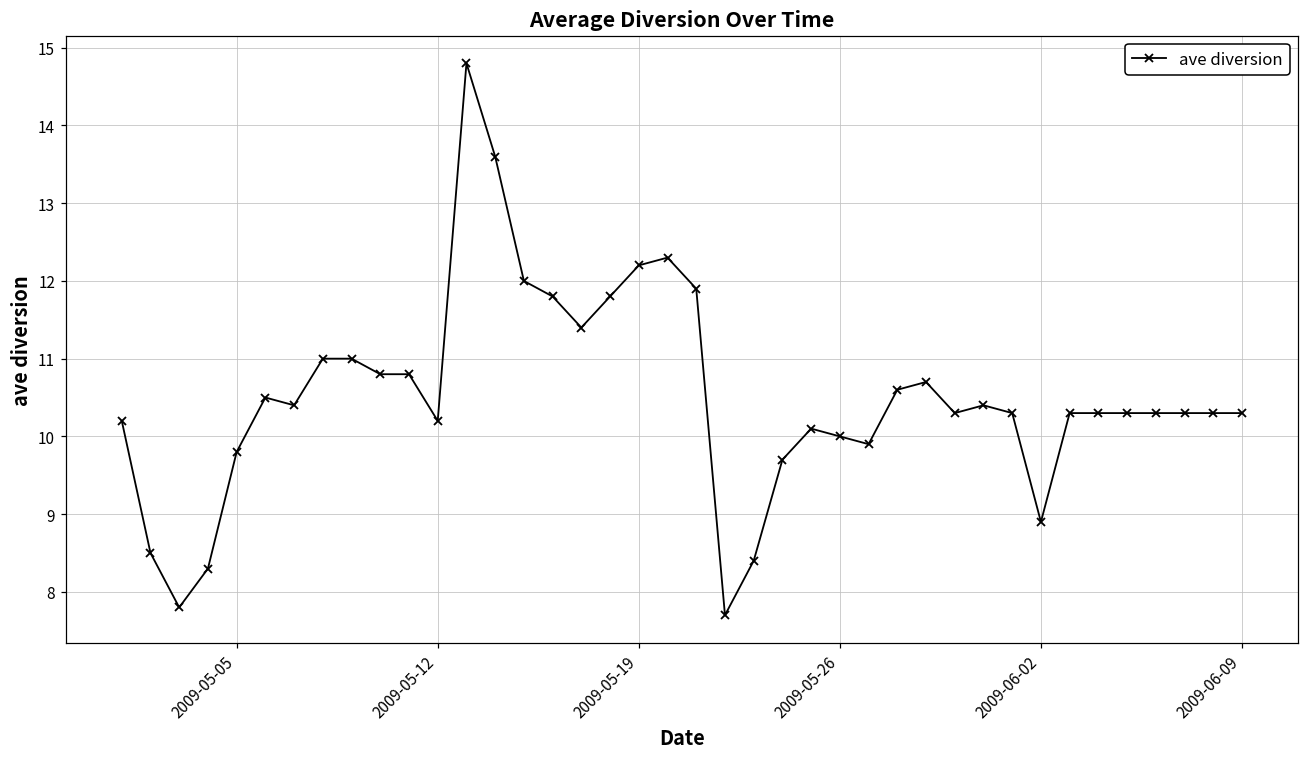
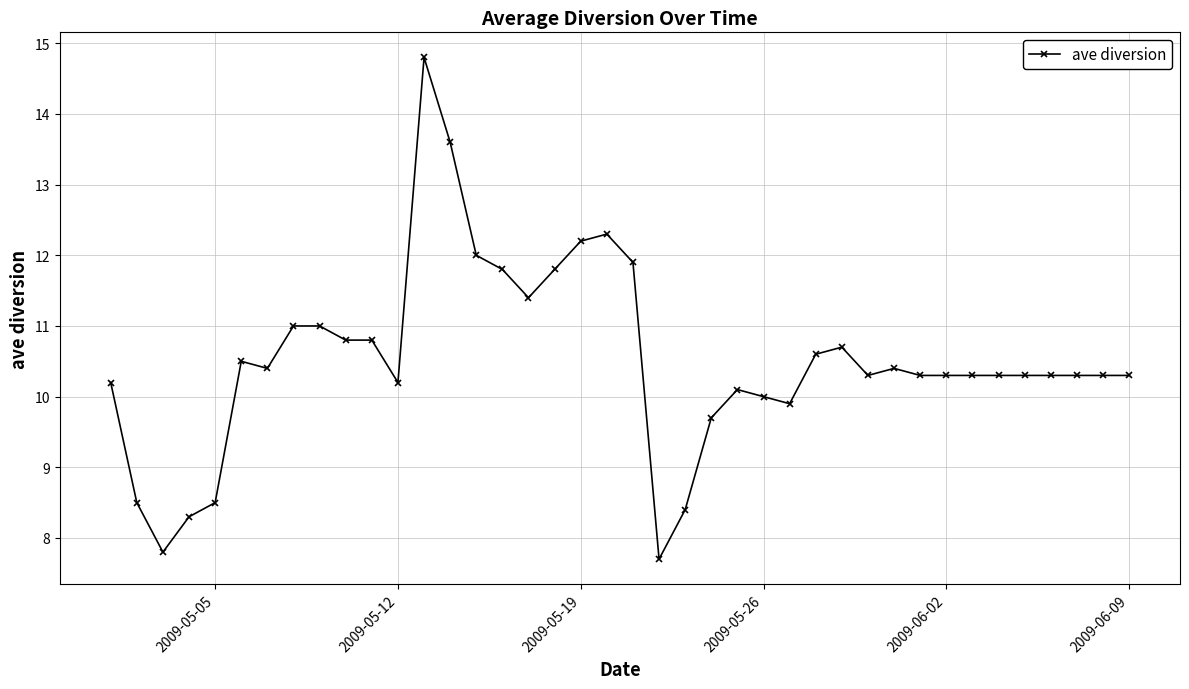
  {
-   "2009-05-05": 9.8,
+   "2009-05-05": 8.5,
    "2009-05-12": 10.2,
    "2009-05-19": 12.2,
    "2009-05-26": 10.0,
-   "2009-06-02": 8.9,
+   "2009-06-02": 10.3,
    "2009-06-09": 10.3
  }
